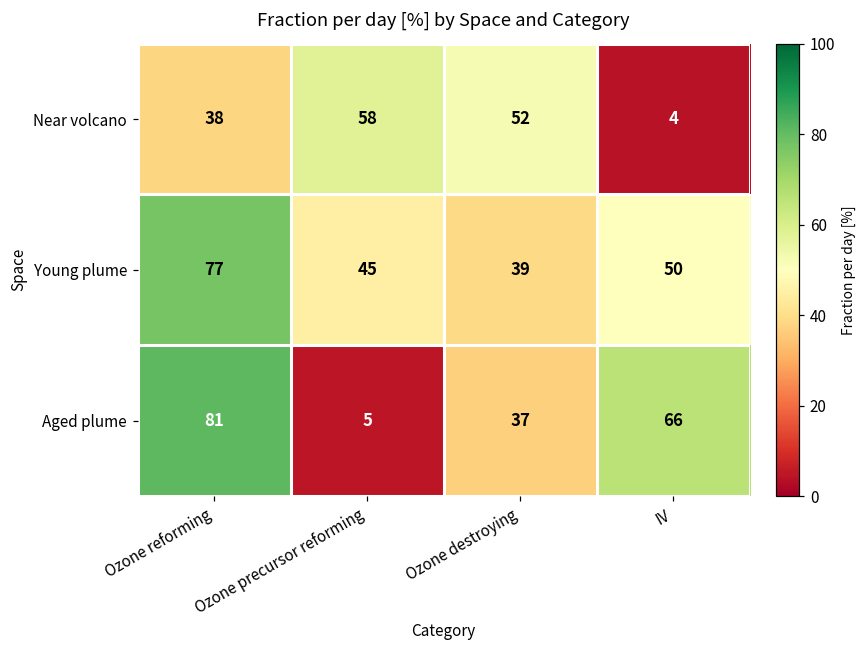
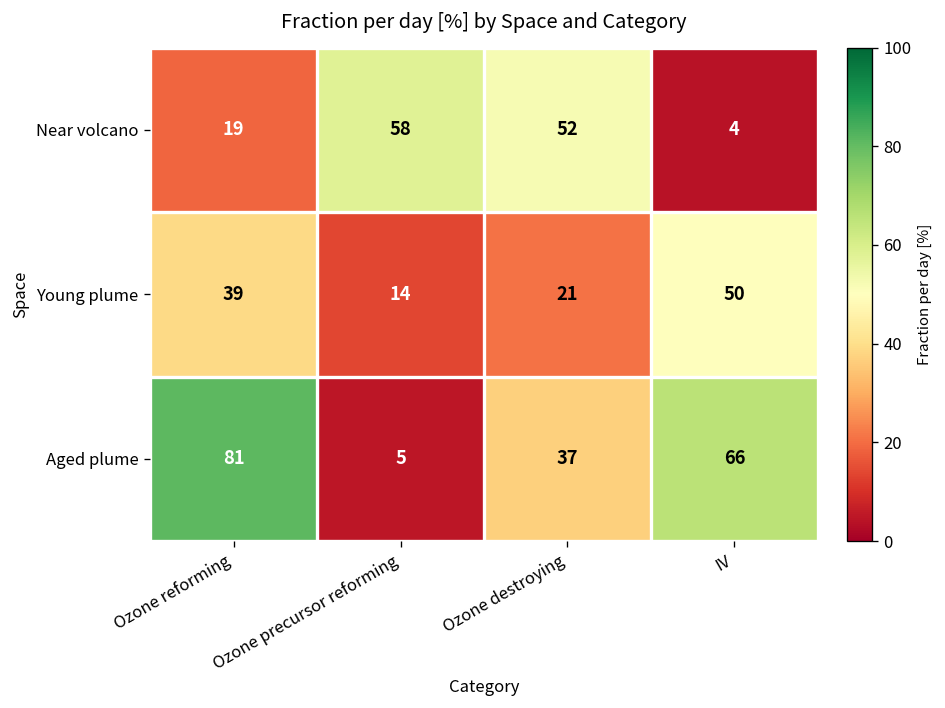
  {
    "Near volcano": {
-     "Ozone reforming": 38,
+     "Ozone reforming": 19,
      "Ozone precursor reforming": 58,
      "Ozone destroying": 52,
      "IV": 4
    },
    "Young plume": {
-     "Ozone reforming": 77,
-     "Ozone precursor reforming": 45,
-     "Ozone destroying": 39,
+     "Ozone reforming": 39,
+     "Ozone precursor reforming": 14,
+     "Ozone destroying": 21,
      "IV": 50
    },
    "Aged plume": {
      "Ozone reforming": 81,
      "Ozone precursor reforming": 5,
      "Ozone destroying": 37,
      "IV": 66
    }
  }
